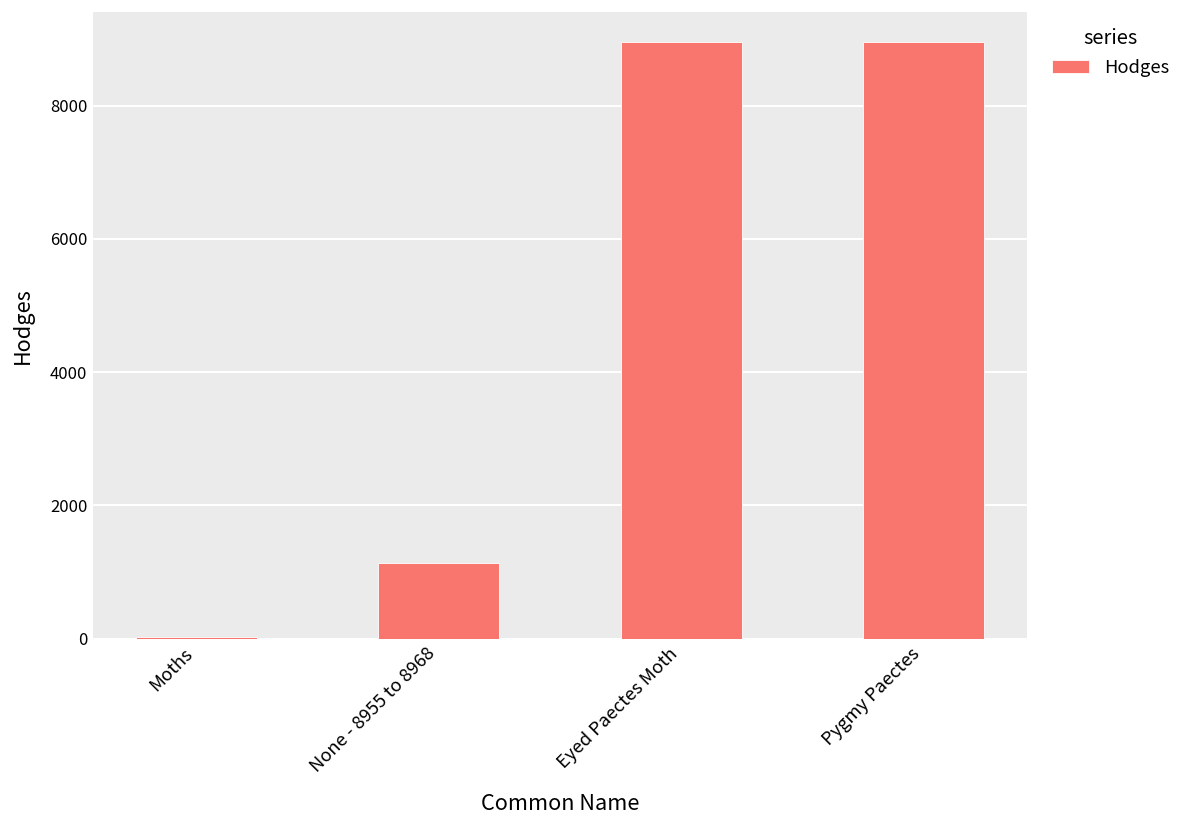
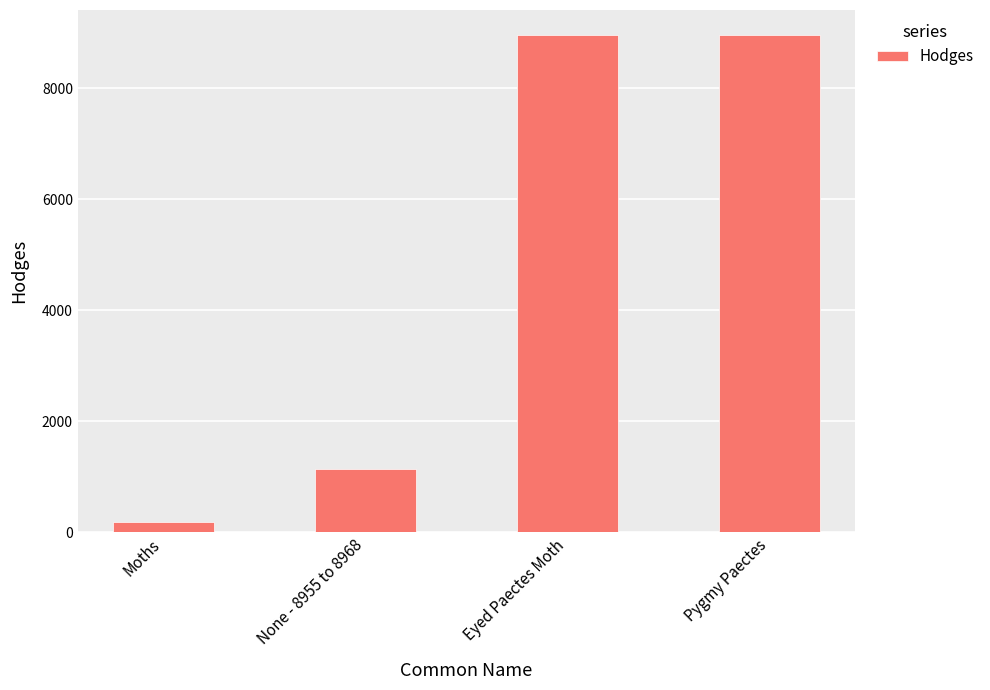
  {
-   "Moths": 0,
+   "Moths": 200,
    "None - 8955 to 8968": 1100,
    "Eyed Paectes Moth": 9000,
    "Pygmy Paectes": 9000
  }
